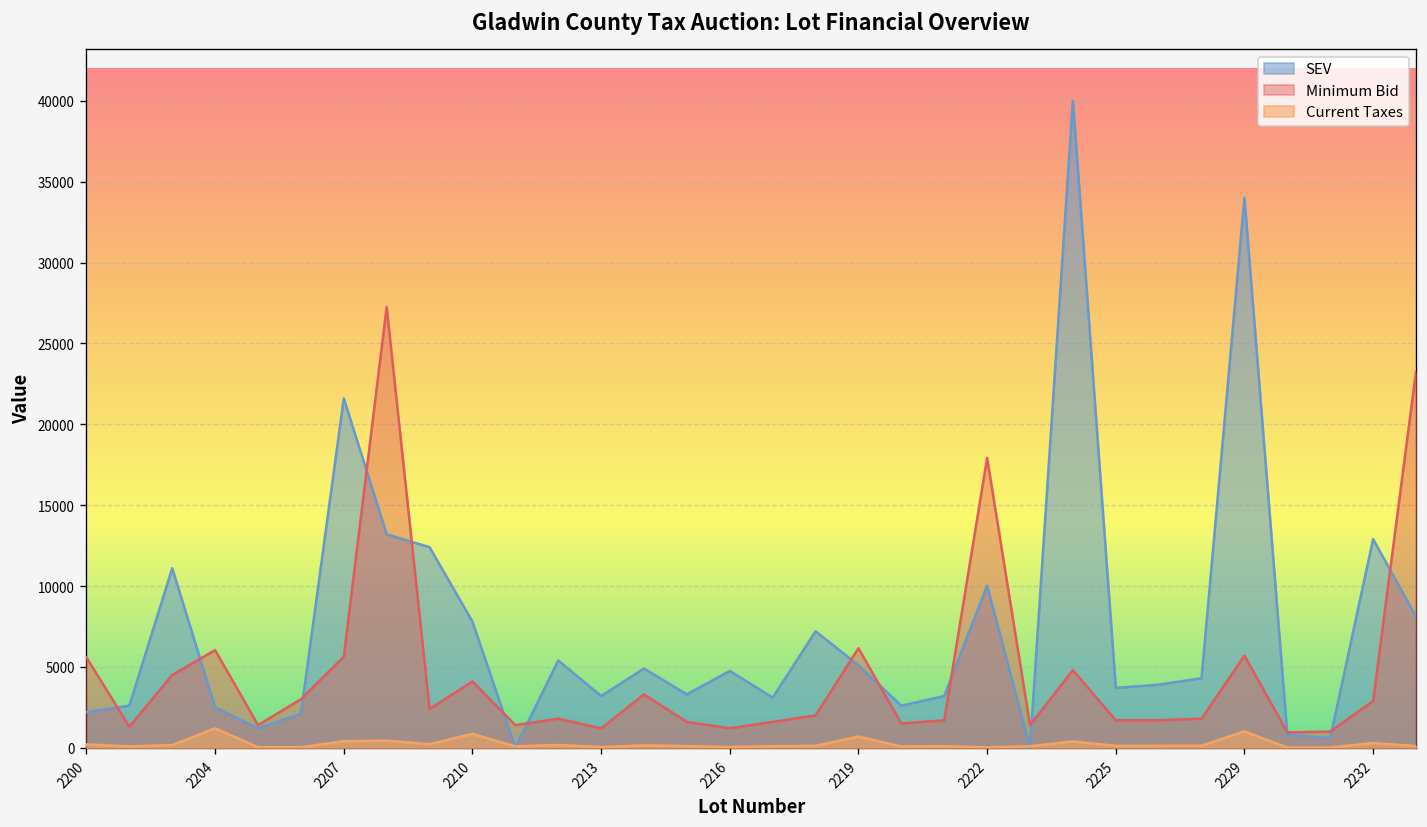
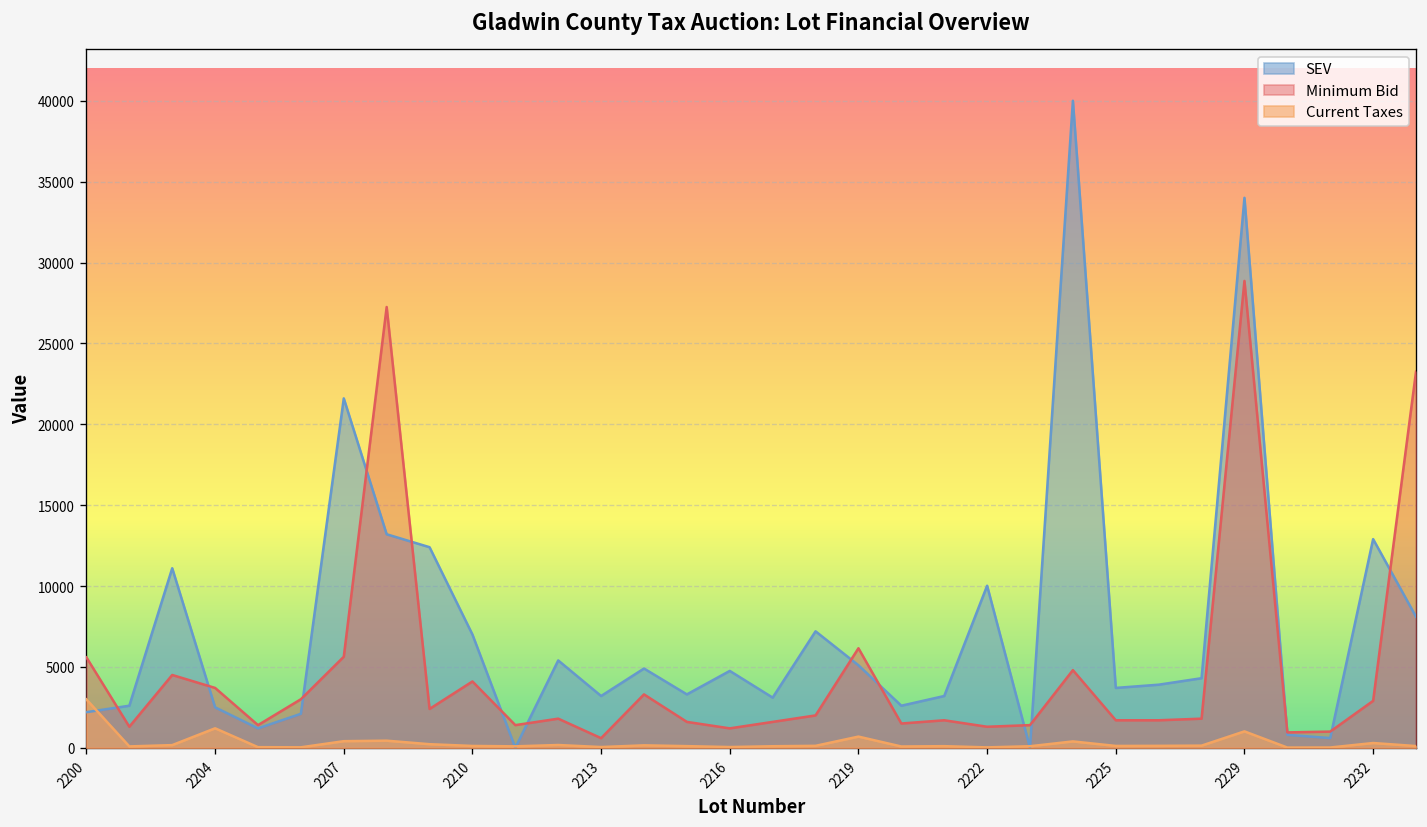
  {
    "SEV": {
      "2200": 2200,
      "2204": 2500,
      "2207": 21600,
-     "2210": 7800,
+     "2210": 7000,
      "2213": 3200,
      "2216": 4800,
      "2219": 5100,
      "2222": 10000,
      "2225": 3700,
      "2229": 34000,
      "2232": 12900
    },
    "Minimum Bid": {
      "2200": 5600,
-     "2204": 6000,
+     "2204": 3700,
      "2207": 5600,
      "2210": 4100,
-     "2213": 1200,
+     "2213": 600,
      "2216": 1200,
      "2219": 6200,
-     "2222": 17900,
+     "2222": 1300,
      "2225": 1700,
-     "2229": 5700,
+     "2229": 28900,
      "2232": 2900
    },
    "Current Taxes": {
-     "2200": 200,
+     "2200": 3000,
      "2204": 1200,
      "2207": 400,
-     "2210": 900,
+     "2210": 100,
      "2213": 0,
      "2216": 0,
      "2219": 700,
      "2222": 0,
      "2225": 100,
      "2229": 1000,
      "2232": 300
    }
  }
